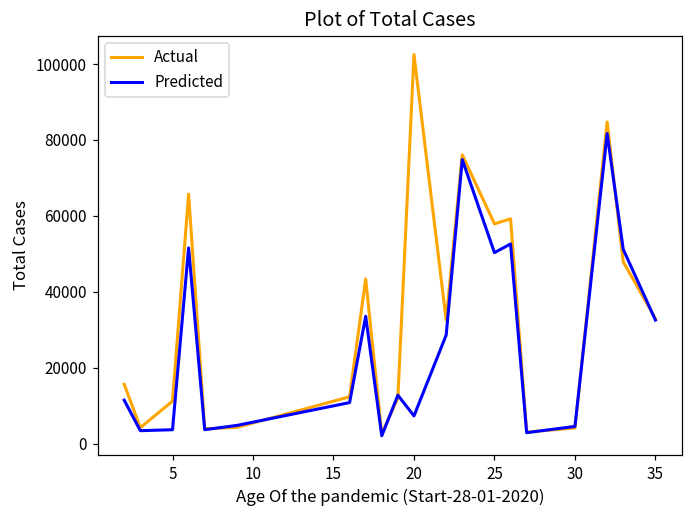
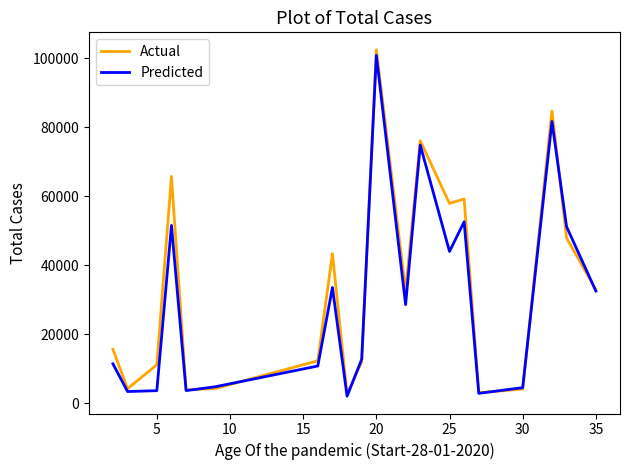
  {
    "Actual": {
      "5": 11000,
      "20": 102000,
      "25": 58000
    },
    "Predicted": {
      "5": 4000,
-     "20": 7000,
-     "25": 50000
+     "20": 101000,
+     "25": 44000
    }
  }
